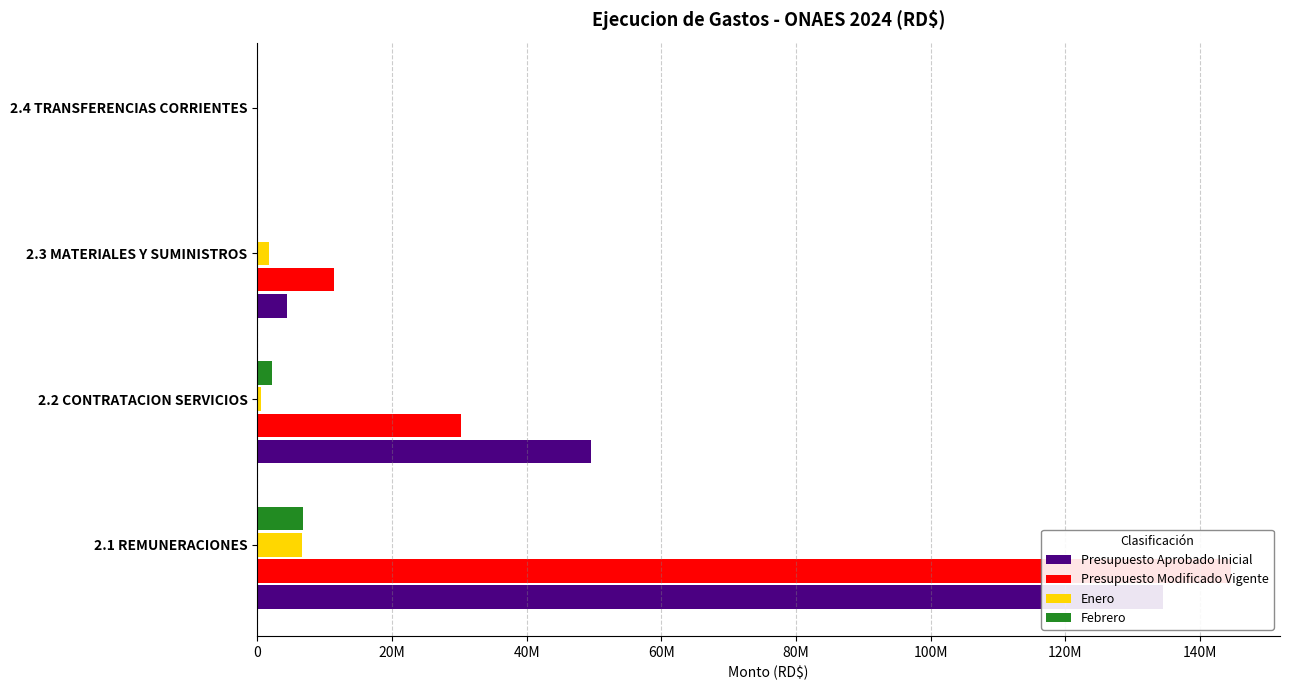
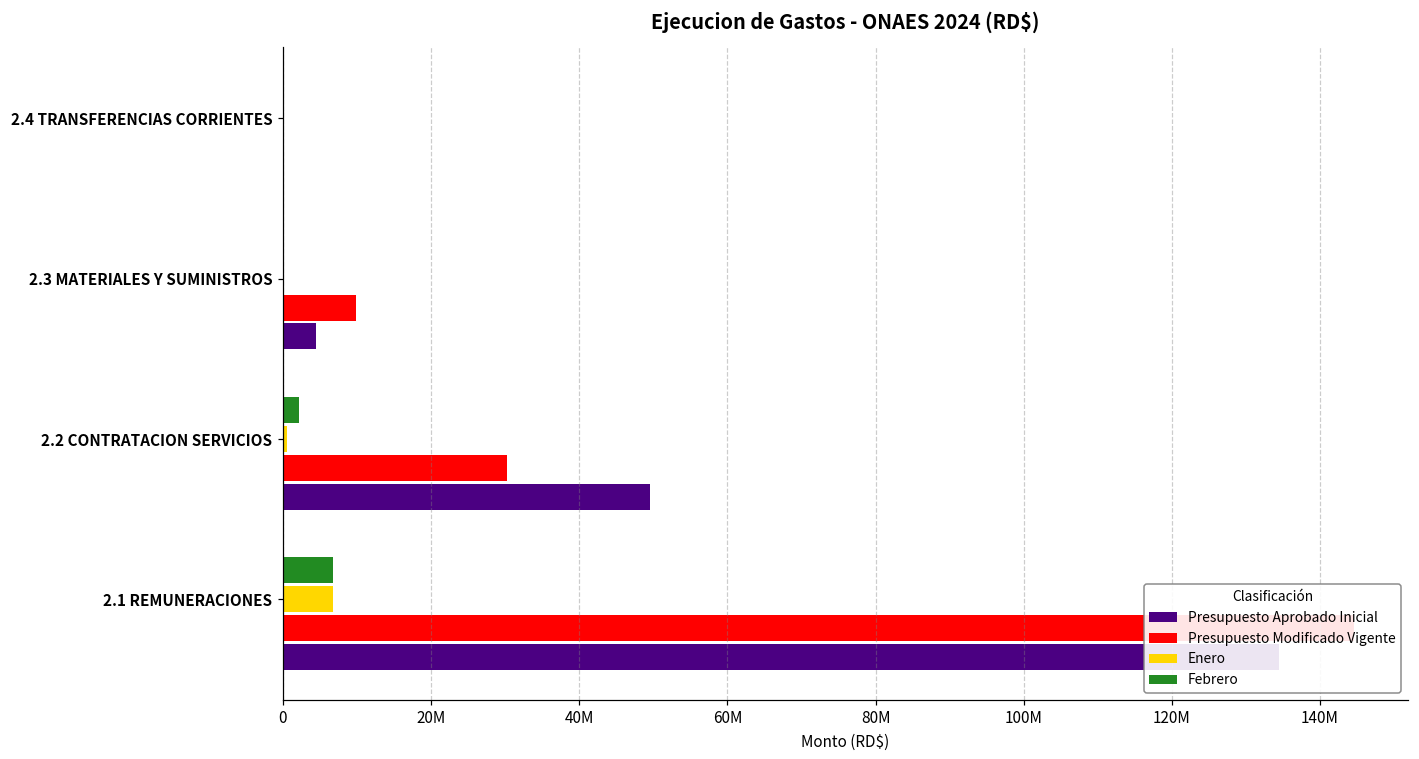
  {
    "Presupuesto Aprobado Inicial": {
      "2.4 TRANSFERENCIAS CORRIENTES": 0,
      "2.3 MATERIALES Y SUMINISTROS": 4000000,
      "2.2 CONTRATACION SERVICIOS": 50000000
    },
    "Presupuesto Modificado Vigente": {
      "2.4 TRANSFERENCIAS CORRIENTES": 0,
-     "2.3 MATERIALES Y SUMINISTROS": 11000000,
+     "2.3 MATERIALES Y SUMINISTROS": 10000000,
      "2.2 CONTRATACION SERVICIOS": 30000000
    },
    "Enero": {
      "2.4 TRANSFERENCIAS CORRIENTES": 0,
-     "2.3 MATERIALES Y SUMINISTROS": 2000000,
+     "2.3 MATERIALES Y SUMINISTROS": 0,
      "2.2 CONTRATACION SERVICIOS": 1000000,
      "2.1 REMUNERACIONES": 7000000
    },
    "Febrero": {
      "2.4 TRANSFERENCIAS CORRIENTES": 0,
      "2.2 CONTRATACION SERVICIOS": 2000000,
      "2.1 REMUNERACIONES": 7000000
    }
  }
